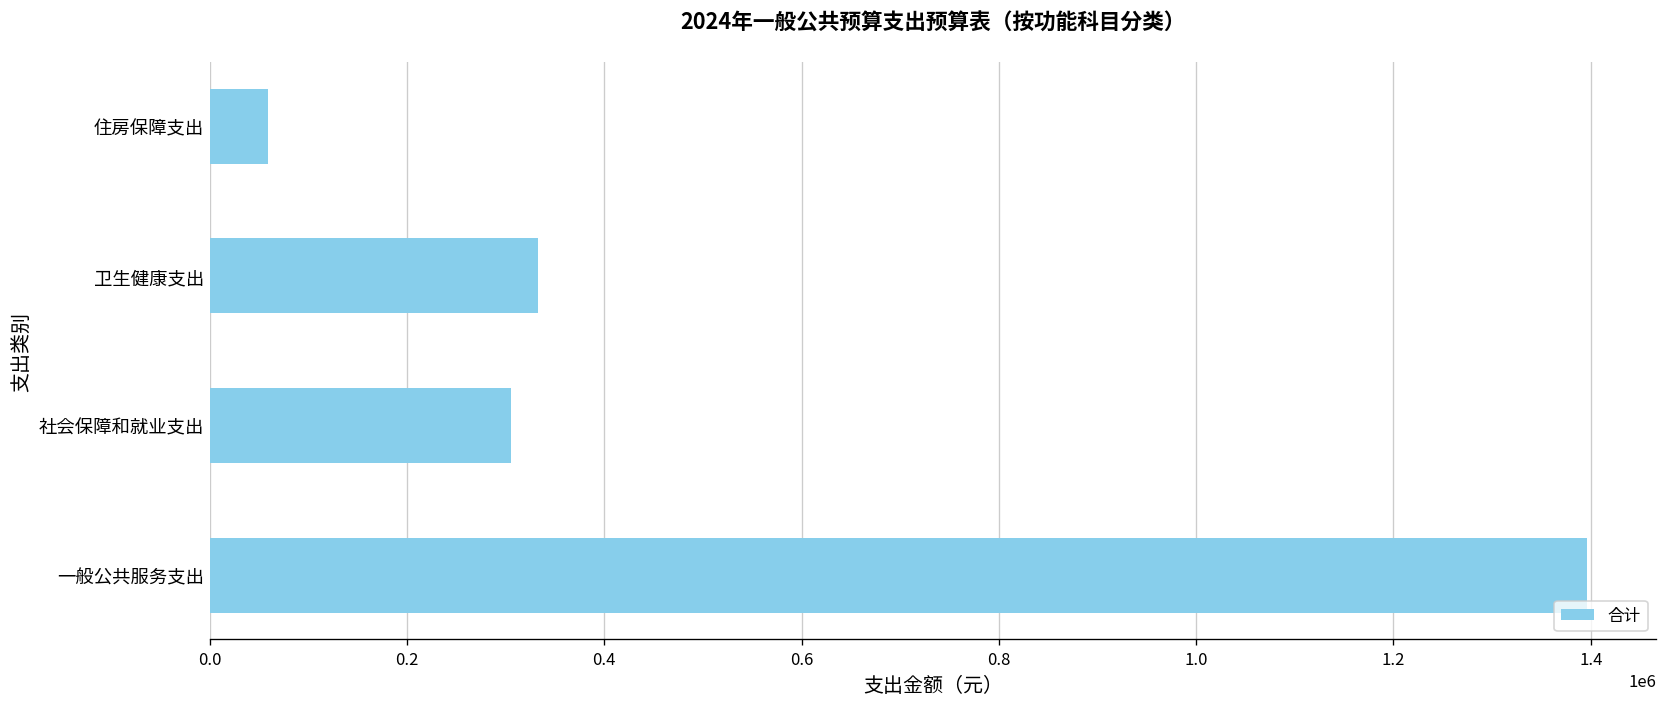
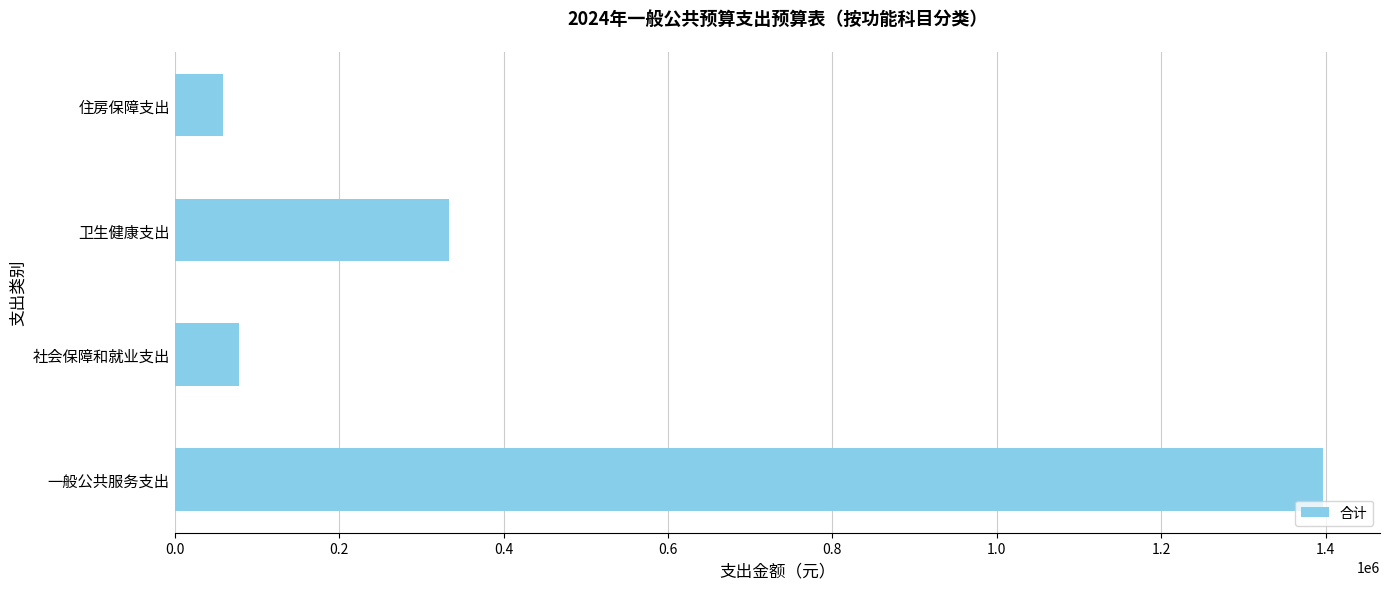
  {
    "住房保障支出": 60000,
    "卫生健康支出": 330000,
-   "社会保障和就业支出": 310000,
+   "社会保障和就业支出": 80000,
    "一般公共服务支出": 1400000
  }
